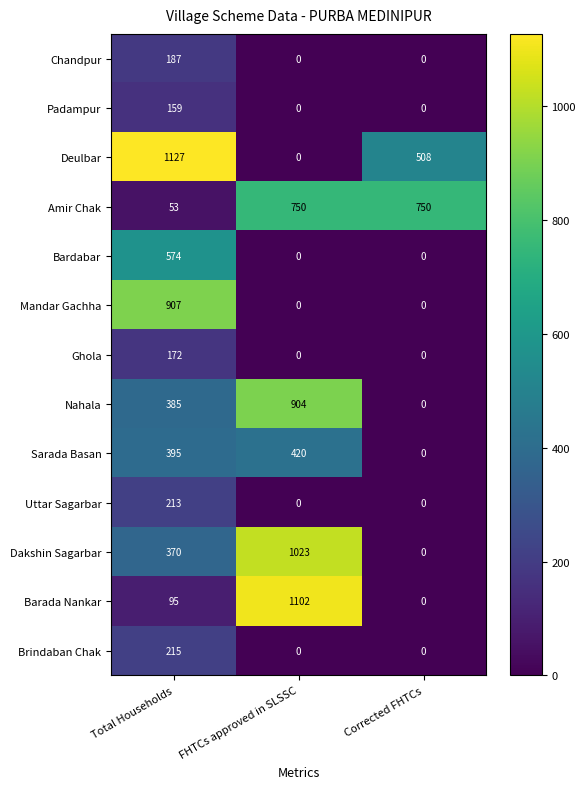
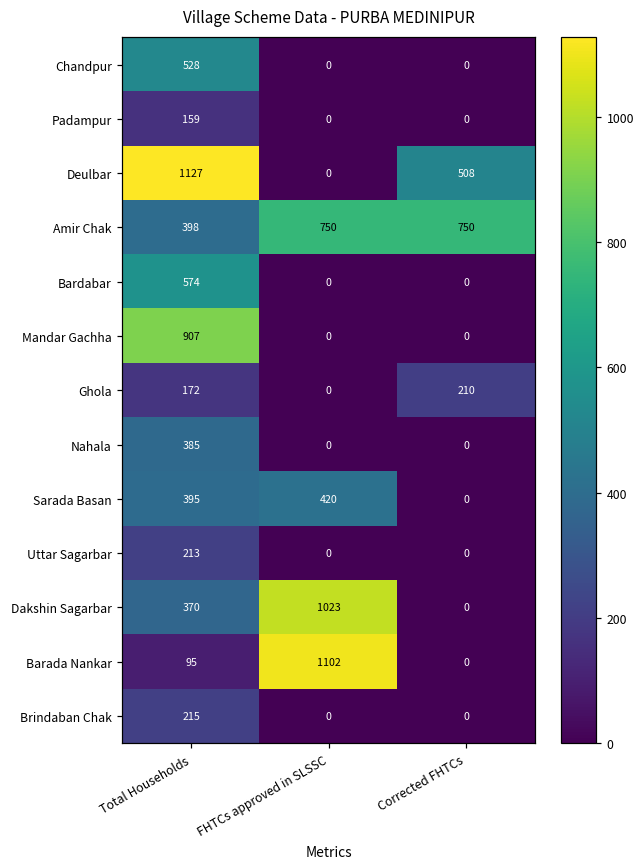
  {
    "Chandpur": {
-     "Total Households": 187,
+     "Total Households": 528,
      "FHTCs approved in SLSSC": 0,
      "Corrected FHTCs": 0
    },
    "Padampur": {
      "Total Households": 159,
      "FHTCs approved in SLSSC": 0,
      "Corrected FHTCs": 0
    },
    "Deulbar": {
      "Total Households": 1127,
      "FHTCs approved in SLSSC": 0,
      "Corrected FHTCs": 508
    },
    "Amir Chak": {
-     "Total Households": 53,
+     "Total Households": 398,
      "FHTCs approved in SLSSC": 750,
      "Corrected FHTCs": 750
    },
    "Bardabar": {
      "Total Households": 574,
      "FHTCs approved in SLSSC": 0,
      "Corrected FHTCs": 0
    },
    "Mandar Gachha": {
      "Total Households": 907,
      "FHTCs approved in SLSSC": 0,
      "Corrected FHTCs": 0
    },
    "Ghola": {
      "Total Households": 172,
      "FHTCs approved in SLSSC": 0,
-     "Corrected FHTCs": 0
+     "Corrected FHTCs": 210
    },
    "Nahala": {
      "Total Households": 385,
-     "FHTCs approved in SLSSC": 904,
+     "FHTCs approved in SLSSC": 0,
      "Corrected FHTCs": 0
    },
    "Sarada Basan": {
      "Total Households": 395,
      "FHTCs approved in SLSSC": 420,
      "Corrected FHTCs": 0
    },
    "Uttar Sagarbar": {
      "Total Households": 213,
      "FHTCs approved in SLSSC": 0,
      "Corrected FHTCs": 0
    },
    "Dakshin Sagarbar": {
      "Total Households": 370,
      "FHTCs approved in SLSSC": 1023,
      "Corrected FHTCs": 0
    },
    "Barada Nankar": {
      "Total Households": 95,
      "FHTCs approved in SLSSC": 1102,
      "Corrected FHTCs": 0
    },
    "Brindaban Chak": {
      "Total Households": 215,
      "FHTCs approved in SLSSC": 0,
      "Corrected FHTCs": 0
    }
  }
